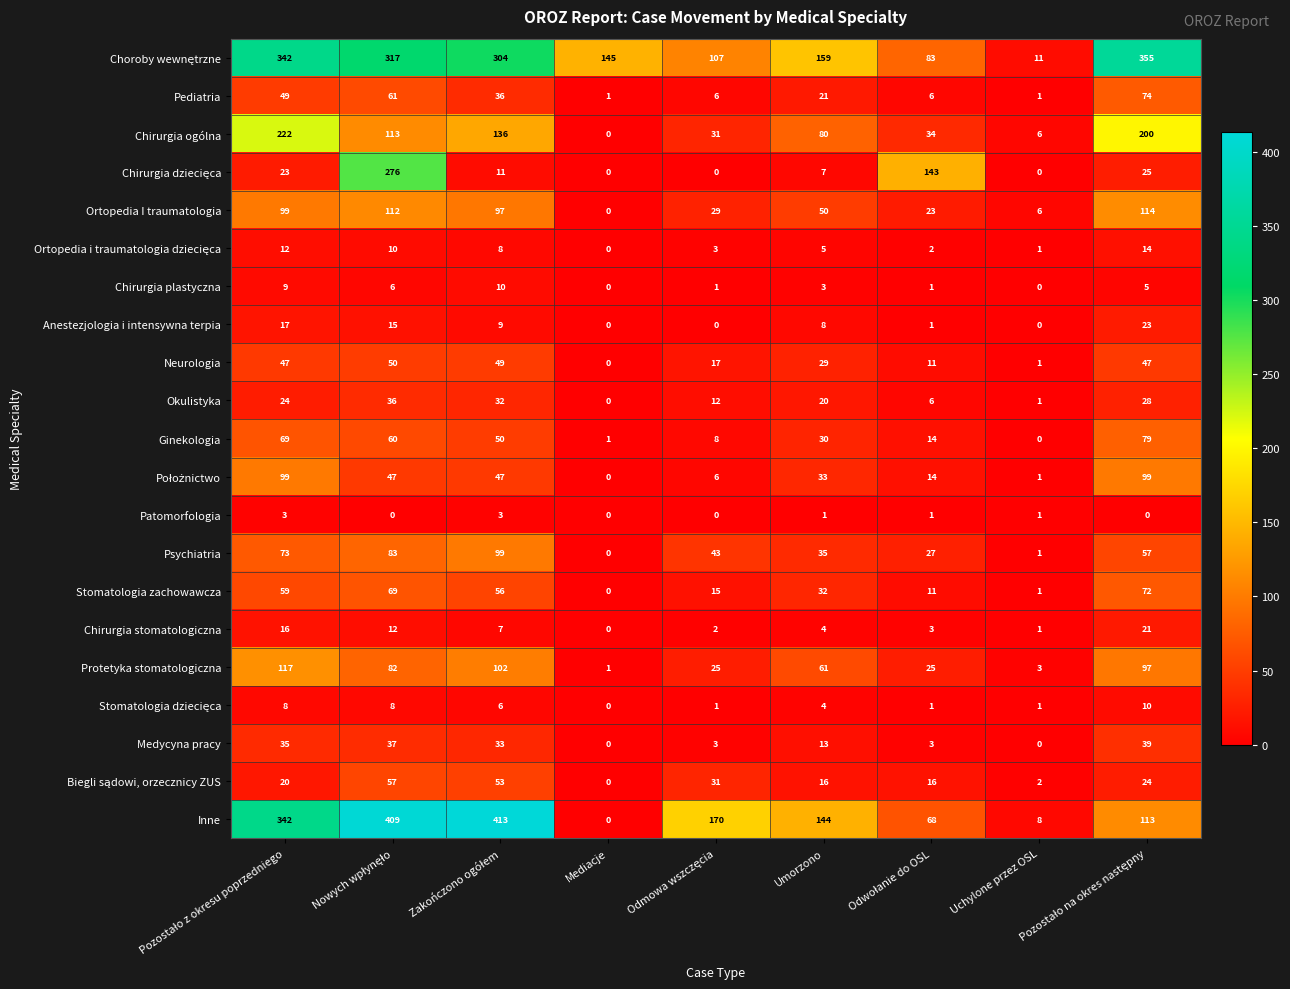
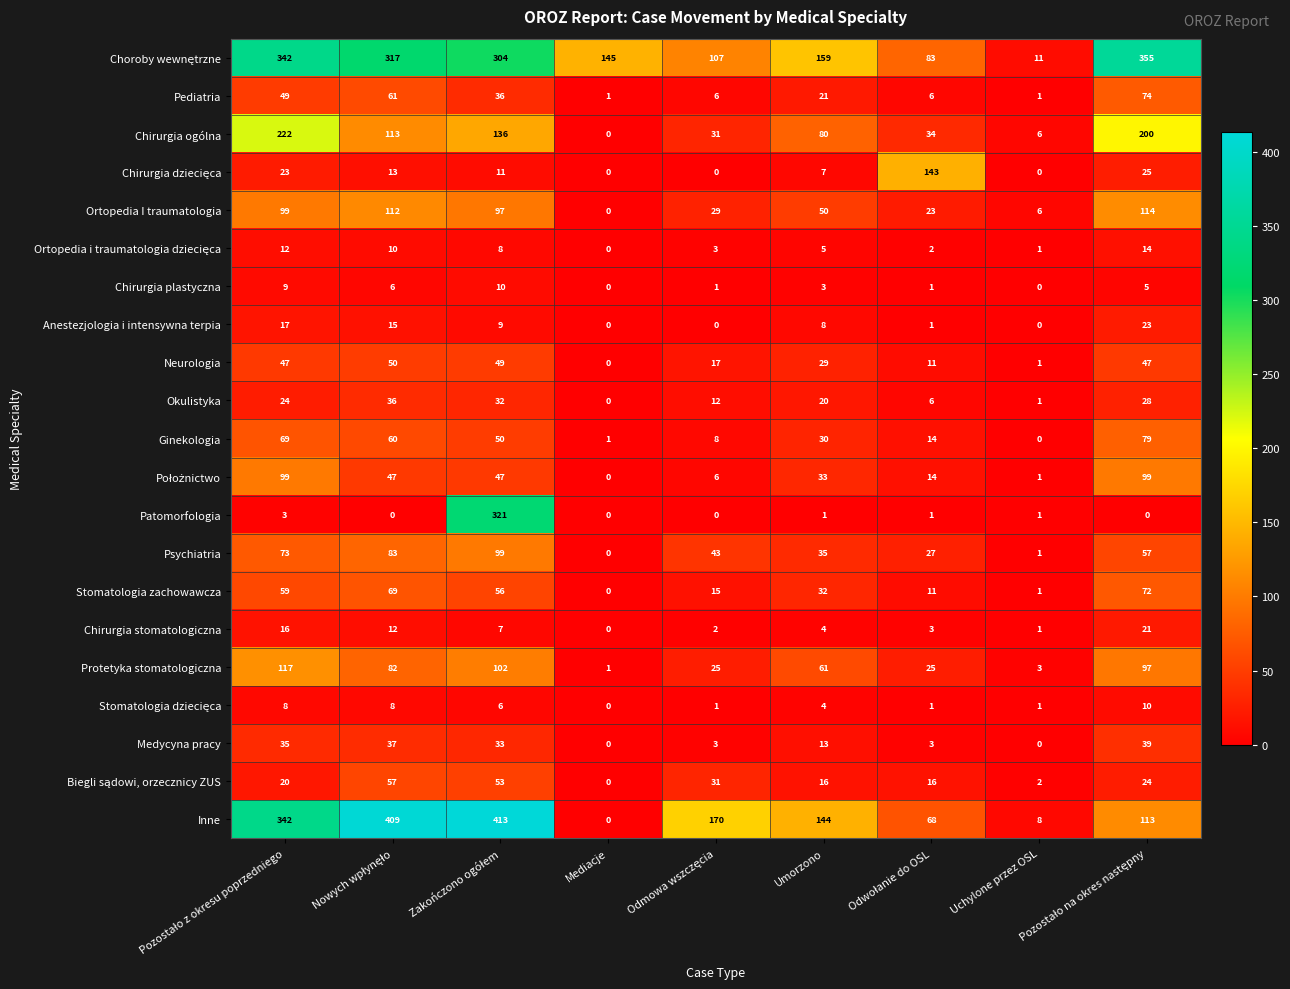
  {
    "Choroby wewnętrzne": {
      "Pozostało z okresu poprzedniego": 342,
      "Nowych wpłynęło": 317,
      "Zakończono ogółem": 304,
      "Mediacje": 145,
      "Odmowa wszczęcia": 107,
      "Umorzono": 159,
      "Odwołanie do OSL": 83,
      "Uchylone przez OSL": 11,
      "Pozostało na okres następny": 355
    },
    "Pediatria": {
      "Pozostało z okresu poprzedniego": 49,
      "Nowych wpłynęło": 61,
      "Zakończono ogółem": 36,
      "Mediacje": 1,
      "Odmowa wszczęcia": 6,
      "Umorzono": 21,
      "Odwołanie do OSL": 6,
      "Uchylone przez OSL": 1,
      "Pozostało na okres następny": 74
    },
    "Chirurgia ogólna": {
      "Pozostało z okresu poprzedniego": 222,
      "Nowych wpłynęło": 113,
      "Zakończono ogółem": 136,
      "Mediacje": 0,
      "Odmowa wszczęcia": 31,
      "Umorzono": 80,
      "Odwołanie do OSL": 34,
      "Uchylone przez OSL": 6,
      "Pozostało na okres następny": 200
    },
    "Chirurgia dziecięca": {
      "Pozostało z okresu poprzedniego": 23,
-     "Nowych wpłynęło": 276,
+     "Nowych wpłynęło": 13,
      "Zakończono ogółem": 11,
      "Mediacje": 0,
      "Odmowa wszczęcia": 0,
      "Umorzono": 7,
      "Odwołanie do OSL": 143,
      "Uchylone przez OSL": 0,
      "Pozostało na okres następny": 25
    },
    "Ortopedia I traumatologia": {
      "Pozostało z okresu poprzedniego": 99,
      "Nowych wpłynęło": 112,
      "Zakończono ogółem": 97,
      "Mediacje": 0,
      "Odmowa wszczęcia": 29,
      "Umorzono": 50,
      "Odwołanie do OSL": 23,
      "Uchylone przez OSL": 6,
      "Pozostało na okres następny": 114
    },
    "Ortopedia i traumatologia dziecięca": {
      "Pozostało z okresu poprzedniego": 12,
      "Nowych wpłynęło": 10,
      "Zakończono ogółem": 8,
      "Mediacje": 0,
      "Odmowa wszczęcia": 3,
      "Umorzono": 5,
      "Odwołanie do OSL": 2,
      "Uchylone przez OSL": 1,
      "Pozostało na okres następny": 14
    },
    "Chirurgia plastyczna": {
      "Pozostało z okresu poprzedniego": 9,
      "Nowych wpłynęło": 6,
      "Zakończono ogółem": 10,
      "Mediacje": 0,
      "Odmowa wszczęcia": 1,
      "Umorzono": 3,
      "Odwołanie do OSL": 1,
      "Uchylone przez OSL": 0,
      "Pozostało na okres następny": 5
    },
    "Anestezjologia i intensywna terpia": {
      "Pozostało z okresu poprzedniego": 17,
      "Nowych wpłynęło": 15,
      "Zakończono ogółem": 9,
      "Mediacje": 0,
      "Odmowa wszczęcia": 0,
      "Umorzono": 8,
      "Odwołanie do OSL": 1,
      "Uchylone przez OSL": 0,
      "Pozostało na okres następny": 23
    },
    "Neurologia": {
      "Pozostało z okresu poprzedniego": 47,
      "Nowych wpłynęło": 50,
      "Zakończono ogółem": 49,
      "Mediacje": 0,
      "Odmowa wszczęcia": 17,
      "Umorzono": 29,
      "Odwołanie do OSL": 11,
      "Uchylone przez OSL": 1,
      "Pozostało na okres następny": 47
    },
    "Okulistyka": {
      "Pozostało z okresu poprzedniego": 24,
      "Nowych wpłynęło": 36,
      "Zakończono ogółem": 32,
      "Mediacje": 0,
      "Odmowa wszczęcia": 12,
      "Umorzono": 20,
      "Odwołanie do OSL": 6,
      "Uchylone przez OSL": 1,
      "Pozostało na okres następny": 28
    },
    "Ginekologia": {
      "Pozostało z okresu poprzedniego": 69,
      "Nowych wpłynęło": 60,
      "Zakończono ogółem": 50,
      "Mediacje": 1,
      "Odmowa wszczęcia": 8,
      "Umorzono": 30,
      "Odwołanie do OSL": 14,
      "Uchylone przez OSL": 0,
      "Pozostało na okres następny": 79
    },
    "Położnictwo": {
      "Pozostało z okresu poprzedniego": 99,
      "Nowych wpłynęło": 47,
      "Zakończono ogółem": 47,
      "Mediacje": 0,
      "Odmowa wszczęcia": 6,
      "Umorzono": 33,
      "Odwołanie do OSL": 14,
      "Uchylone przez OSL": 1,
      "Pozostało na okres następny": 99
    },
    "Patomorfologia": {
      "Pozostało z okresu poprzedniego": 3,
      "Nowych wpłynęło": 0,
-     "Zakończono ogółem": 3,
+     "Zakończono ogółem": 321,
      "Mediacje": 0,
      "Odmowa wszczęcia": 0,
      "Umorzono": 1,
      "Odwołanie do OSL": 1,
      "Uchylone przez OSL": 1,
      "Pozostało na okres następny": 0
    },
    "Psychiatria": {
      "Pozostało z okresu poprzedniego": 73,
      "Nowych wpłynęło": 83,
      "Zakończono ogółem": 99,
      "Mediacje": 0,
      "Odmowa wszczęcia": 43,
      "Umorzono": 35,
      "Odwołanie do OSL": 27,
      "Uchylone przez OSL": 1,
      "Pozostało na okres następny": 57
    },
    "Stomatologia zachowawcza": {
      "Pozostało z okresu poprzedniego": 59,
      "Nowych wpłynęło": 69,
      "Zakończono ogółem": 56,
      "Mediacje": 0,
      "Odmowa wszczęcia": 15,
      "Umorzono": 32,
      "Odwołanie do OSL": 11,
      "Uchylone przez OSL": 1,
      "Pozostało na okres następny": 72
    },
    "Chirurgia stomatologiczna": {
      "Pozostało z okresu poprzedniego": 16,
      "Nowych wpłynęło": 12,
      "Zakończono ogółem": 7,
      "Mediacje": 0,
      "Odmowa wszczęcia": 2,
      "Umorzono": 4,
      "Odwołanie do OSL": 3,
      "Uchylone przez OSL": 1,
      "Pozostało na okres następny": 21
    },
    "Protetyka stomatologiczna": {
      "Pozostało z okresu poprzedniego": 117,
      "Nowych wpłynęło": 82,
      "Zakończono ogółem": 102,
      "Mediacje": 1,
      "Odmowa wszczęcia": 25,
      "Umorzono": 61,
      "Odwołanie do OSL": 25,
      "Uchylone przez OSL": 3,
      "Pozostało na okres następny": 97
    },
    "Stomatologia dziecięca": {
      "Pozostało z okresu poprzedniego": 8,
      "Nowych wpłynęło": 8,
      "Zakończono ogółem": 6,
      "Mediacje": 0,
      "Odmowa wszczęcia": 1,
      "Umorzono": 4,
      "Odwołanie do OSL": 1,
      "Uchylone przez OSL": 1,
      "Pozostało na okres następny": 10
    },
    "Medycyna pracy": {
      "Pozostało z okresu poprzedniego": 35,
      "Nowych wpłynęło": 37,
      "Zakończono ogółem": 33,
      "Mediacje": 0,
      "Odmowa wszczęcia": 3,
      "Umorzono": 13,
      "Odwołanie do OSL": 3,
      "Uchylone przez OSL": 0,
      "Pozostało na okres następny": 39
    },
    "Biegli sądowi, orzecznicy ZUS": {
      "Pozostało z okresu poprzedniego": 20,
      "Nowych wpłynęło": 57,
      "Zakończono ogółem": 53,
      "Mediacje": 0,
      "Odmowa wszczęcia": 31,
      "Umorzono": 16,
      "Odwołanie do OSL": 16,
      "Uchylone przez OSL": 2,
      "Pozostało na okres następny": 24
    },
    "Inne": {
      "Pozostało z okresu poprzedniego": 342,
      "Nowych wpłynęło": 409,
      "Zakończono ogółem": 413,
      "Mediacje": 0,
      "Odmowa wszczęcia": 170,
      "Umorzono": 144,
      "Odwołanie do OSL": 68,
      "Uchylone przez OSL": 8,
      "Pozostało na okres następny": 113
    }
  }
